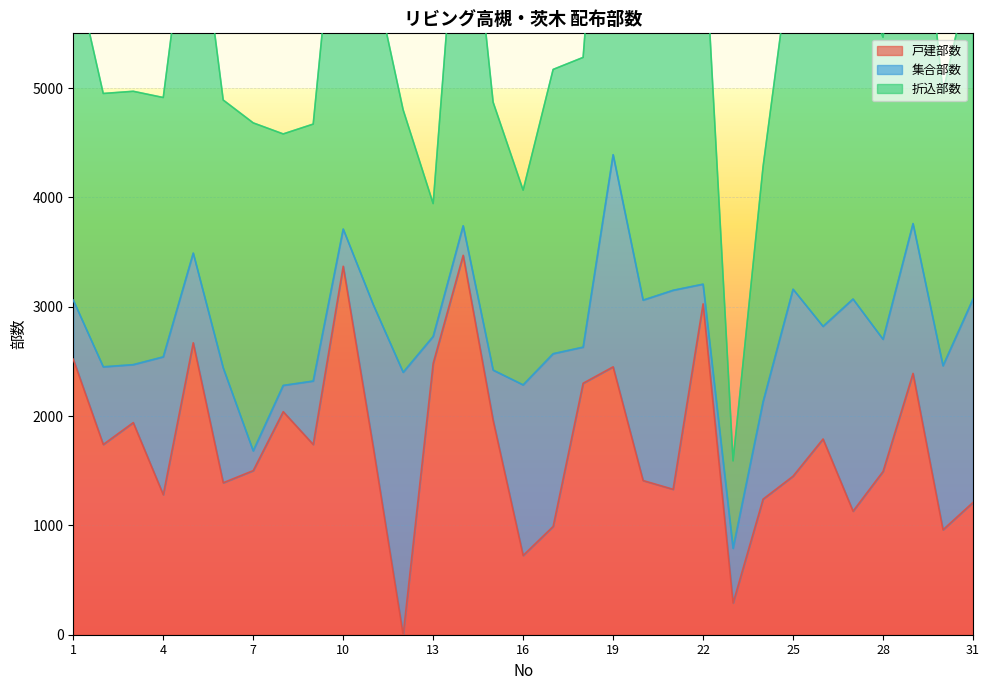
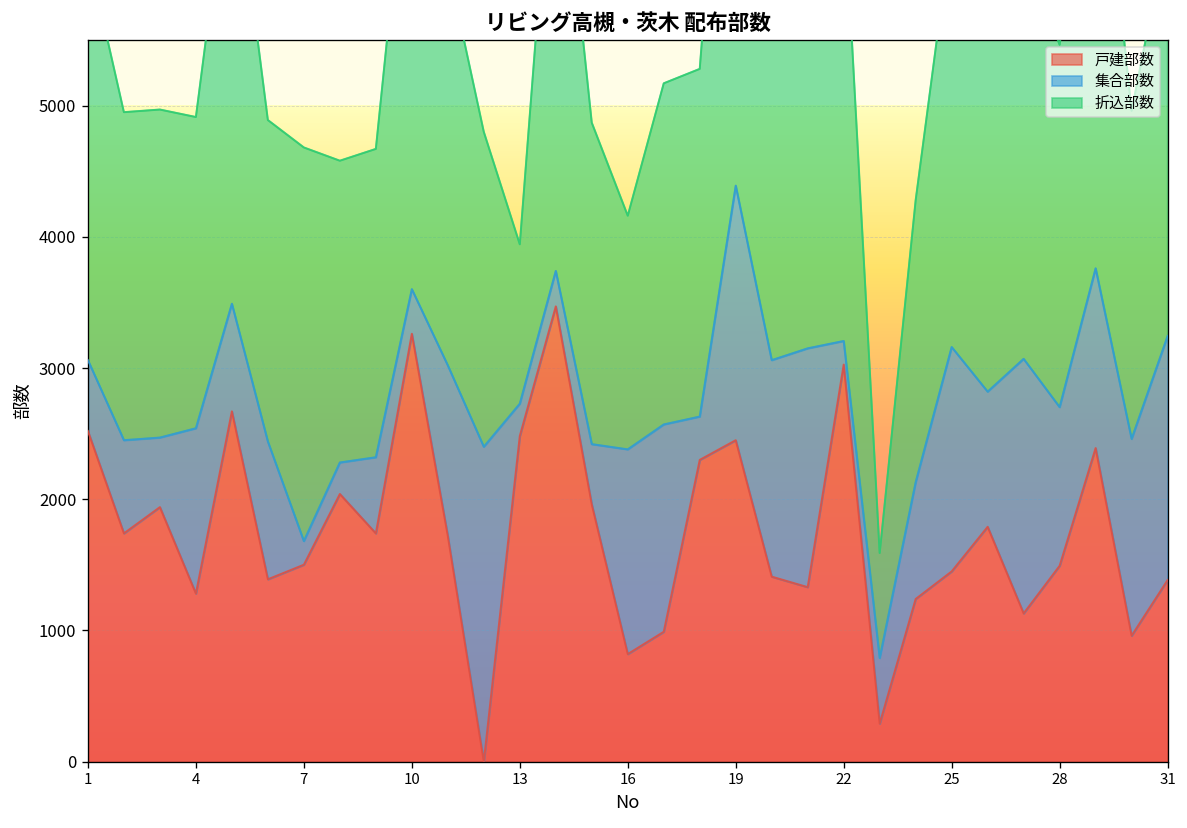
  {
    "戸建部数": {
      "1": 2520,
      "4": 1280,
      "7": 1500,
-     "10": 3370,
+     "10": 3260,
      "13": 2480,
-     "16": 730,
+     "16": 820,
      "19": 2450,
      "22": 3030,
      "25": 1450,
      "28": 1490,
-     "31": 1210
+     "31": 1380
    },
    "集合部数": {
      "1": 540,
      "4": 1260,
      "7": 180,
      "10": 340,
      "13": 250,
      "16": 1560,
      "19": 1940,
      "22": 180,
      "25": 1710,
      "28": 1210,
      "31": 1860
    },
    "折込部数": {
      "4": 2370,
      "7": 3000,
      "13": 1220,
      "16": 1780,
      "28": 2760
    }
  }
